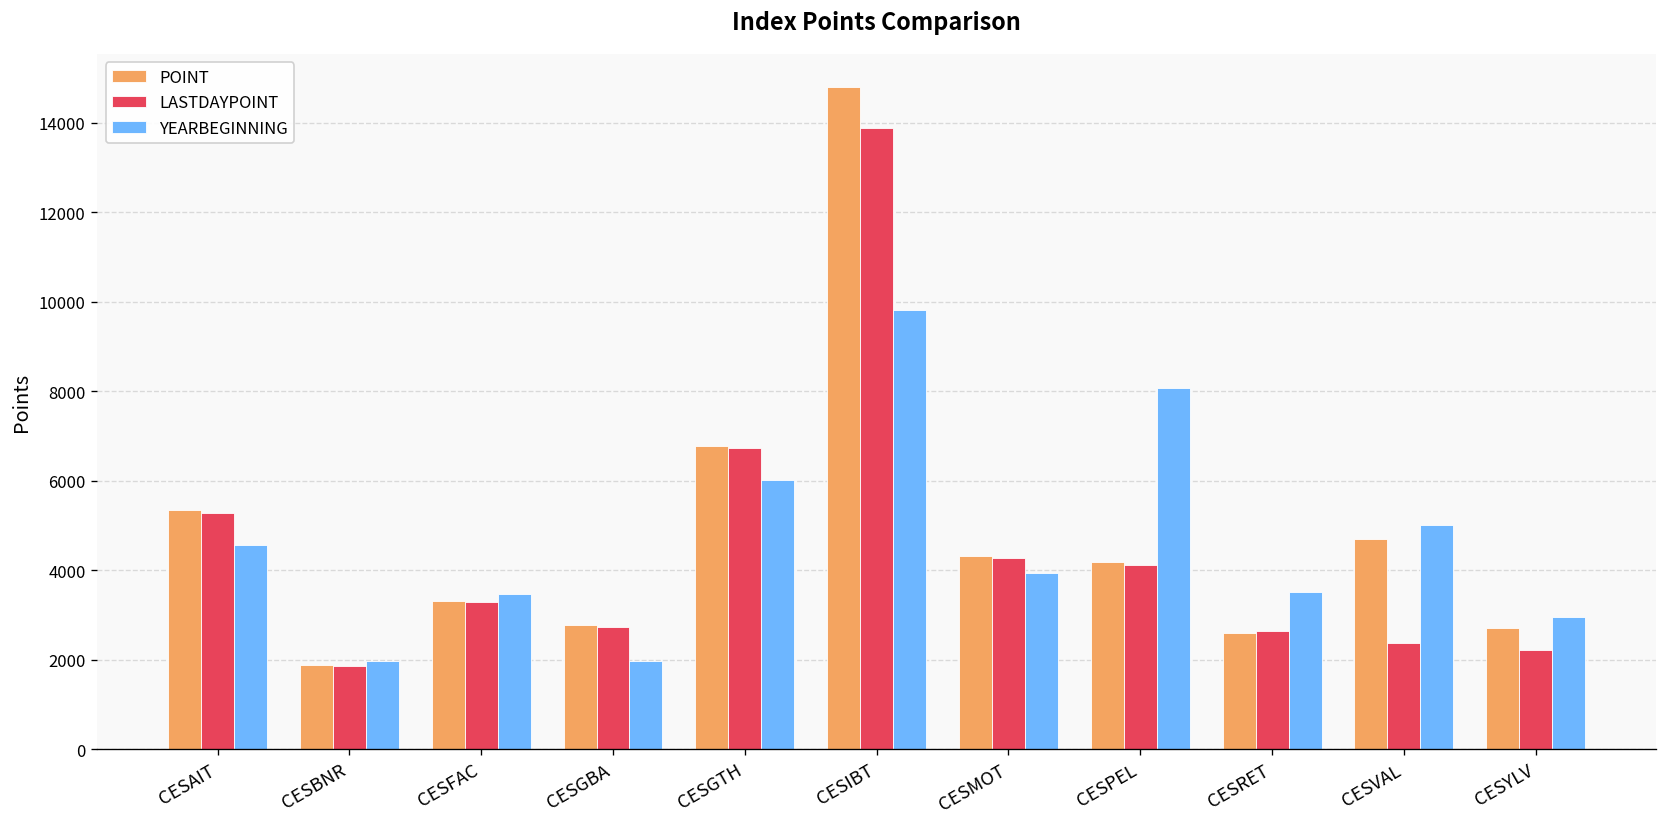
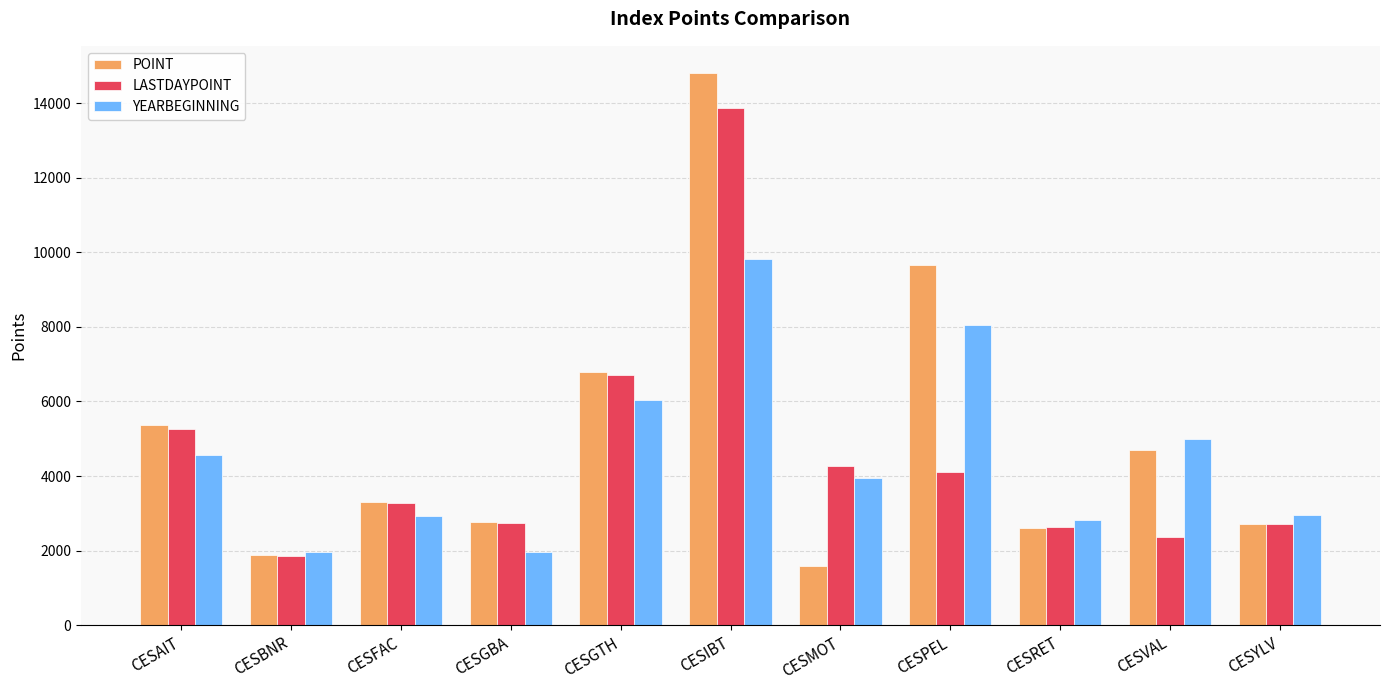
  {
    "POINT": {
      "CESAIT": 5400,
      "CESBNR": 1900,
      "CESFAC": 3300,
      "CESGBA": 2800,
      "CESGTH": 6800,
      "CESIBT": 14800,
-     "CESMOT": 4300,
-     "CESPEL": 4200,
+     "CESMOT": 1600,
+     "CESPEL": 9600,
      "CESRET": 2600,
      "CESVAL": 4700,
      "CESYLV": 2700
    },
    "LASTDAYPOINT": {
      "CESAIT": 5300,
      "CESBNR": 1900,
      "CESFAC": 3300,
      "CESGBA": 2700,
      "CESGTH": 6700,
      "CESIBT": 13900,
      "CESMOT": 4300,
      "CESPEL": 4100,
      "CESRET": 2600,
      "CESVAL": 2400,
-     "CESYLV": 2200
+     "CESYLV": 2700
    },
    "YEARBEGINNING": {
      "CESAIT": 4600,
      "CESBNR": 2000,
-     "CESFAC": 3500,
+     "CESFAC": 2900,
      "CESGBA": 2000,
      "CESGTH": 6000,
      "CESIBT": 9800,
      "CESMOT": 3900,
      "CESPEL": 8100,
-     "CESRET": 3500,
+     "CESRET": 2800,
      "CESVAL": 5000,
      "CESYLV": 3000
    }
  }
